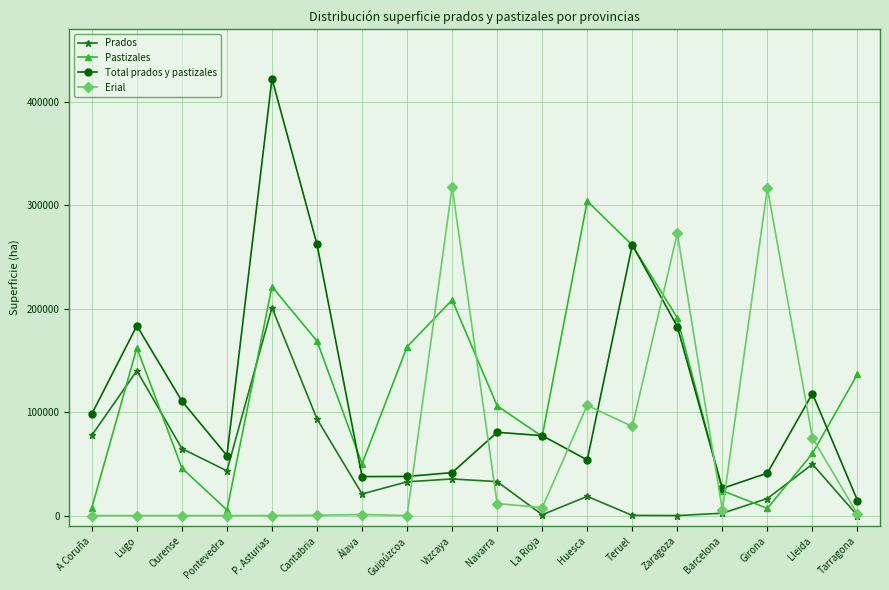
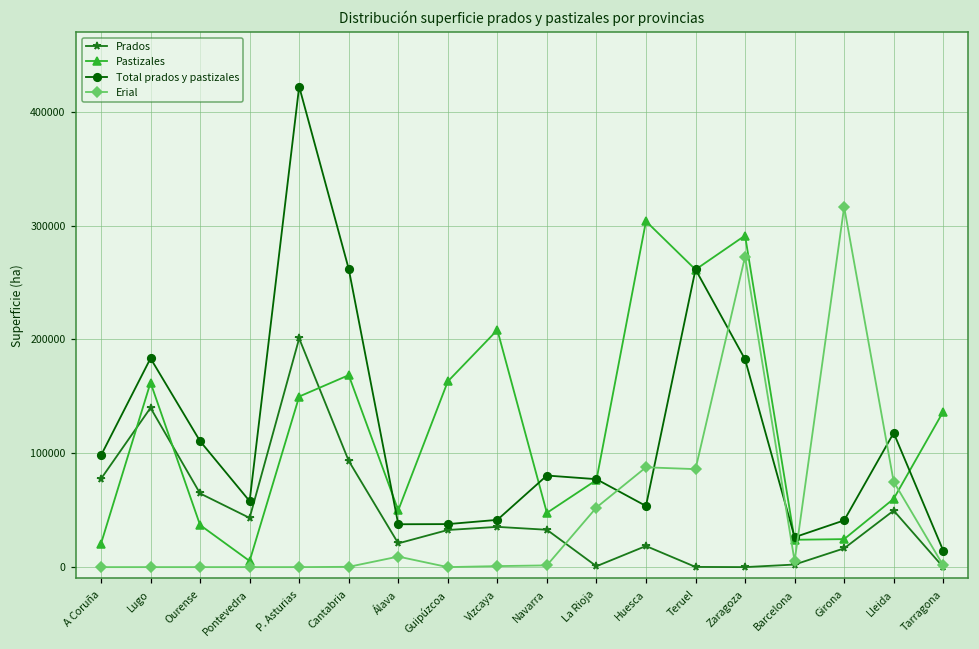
  {
    "Pastizales": {
-     "A Coruña": 8000,
+     "A Coruña": 21000,
      "Lugo": 162000,
-     "Ourense": 46000,
+     "Ourense": 37000,
      "Pontevedra": 5000,
-     "P. Asturias": 221000,
+     "P. Asturias": 150000,
      "Cantabria": 169000,
      "Álava": 50000,
      "Guipúzcoa": 163000,
      "Vizcaya": 208000,
-     "Navarra": 106000,
+     "Navarra": 48000,
      "Huesca": 304000,
-     "Zaragoza": 191000,
-     "Girona": 7000,
+     "Zaragoza": 291000,
+     "Girona": 25000,
      "Lleida": 60000,
      "Tarragona": 137000
    },
    "Erial": {
      "A Coruña": 0,
      "Lugo": 0,
      "Ourense": 0,
      "Pontevedra": 0,
      "P. Asturias": 0,
      "Cantabria": 0,
-     "Álava": 1000,
+     "Álava": 9000,
      "Guipúzcoa": 0,
-     "Vizcaya": 318000,
-     "Navarra": 12000,
-     "La Rioja": 8000,
-     "Huesca": 107000,
+     "Vizcaya": 1000,
+     "Navarra": 2000,
+     "La Rioja": 52000,
+     "Huesca": 88000,
      "Teruel": 86000,
      "Zaragoza": 273000,
      "Barcelona": 5000,
      "Girona": 316000,
      "Lleida": 75000
    }
  }
